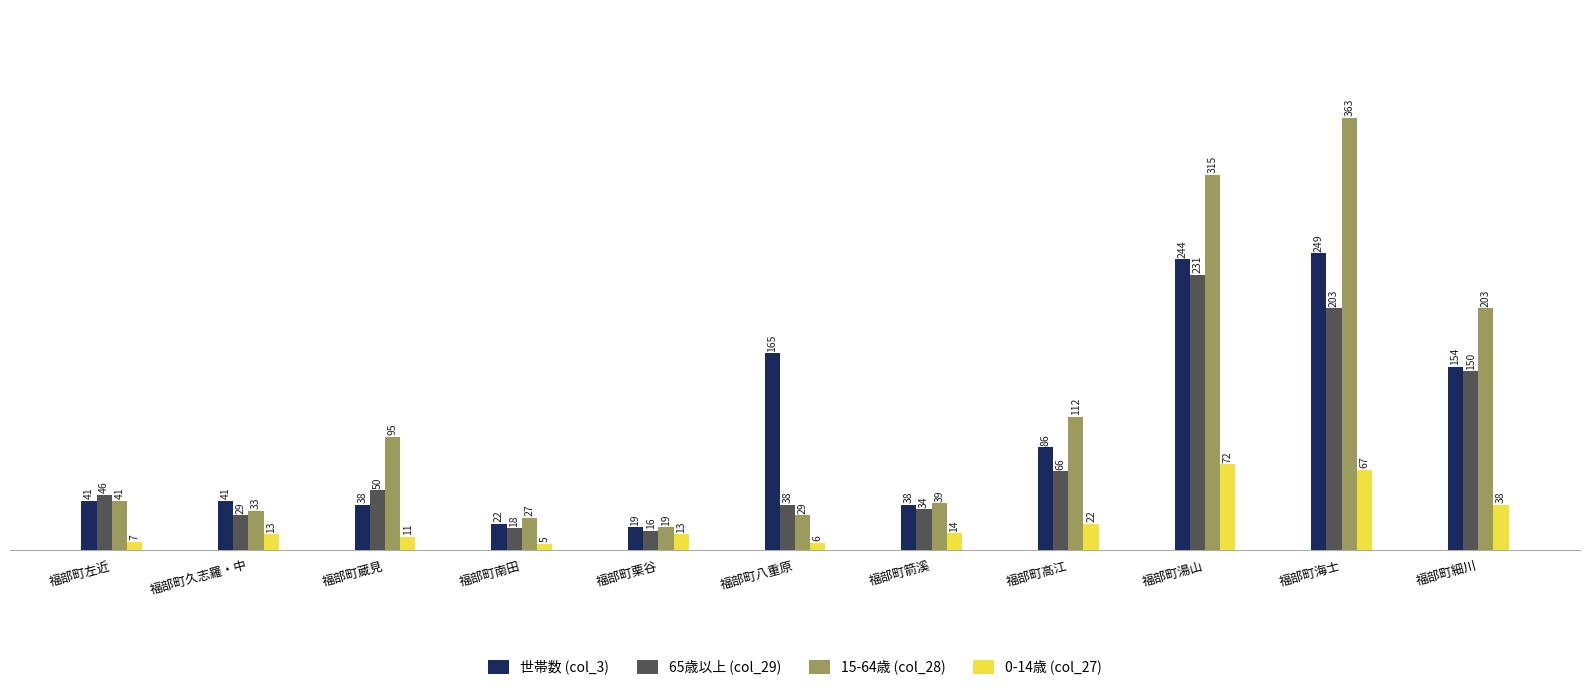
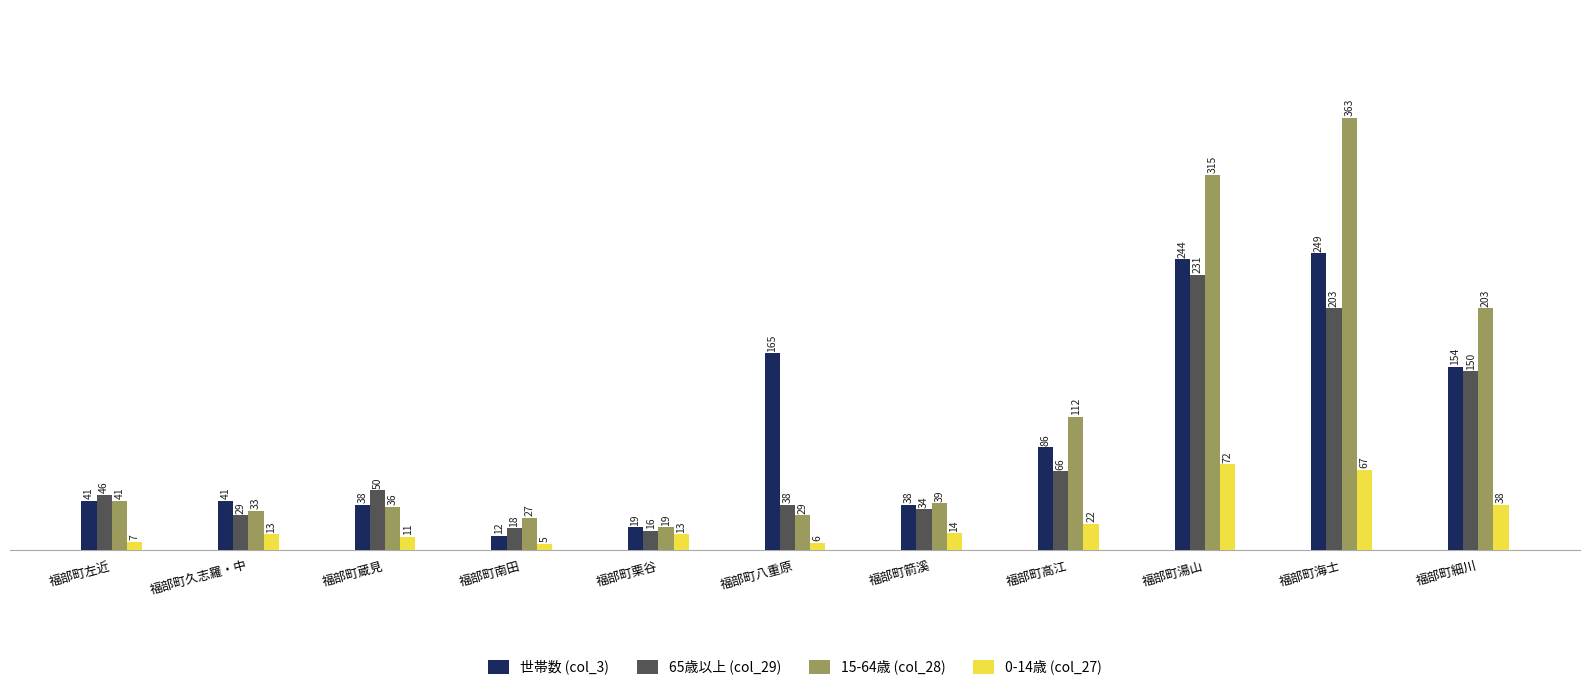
  {
    "世帯数 (col_3)": {
      "福部町左近": 41,
      "福部町久志羅・中": 41,
      "福部町蔵見": 38,
-     "福部町南田": 22,
+     "福部町南田": 12,
      "福部町栗谷": 19,
      "福部町八重原": 165,
      "福部町箭溪": 38,
      "福部町高江": 86,
      "福部町湯山": 244,
      "福部町海士": 249,
      "福部町細川": 154
    },
    "65歳以上 (col_29)": {
      "福部町左近": 46,
      "福部町久志羅・中": 29,
      "福部町蔵見": 50,
      "福部町南田": 18,
      "福部町栗谷": 16,
      "福部町八重原": 38,
      "福部町箭溪": 34,
      "福部町高江": 66,
      "福部町湯山": 231,
      "福部町海士": 203,
      "福部町細川": 150
    },
    "15-64歳 (col_28)": {
      "福部町左近": 41,
      "福部町久志羅・中": 33,
-     "福部町蔵見": 95,
+     "福部町蔵見": 36,
      "福部町南田": 27,
      "福部町栗谷": 19,
      "福部町八重原": 29,
      "福部町箭溪": 39,
      "福部町高江": 112,
      "福部町湯山": 315,
      "福部町海士": 363,
      "福部町細川": 203
    },
    "0-14歳 (col_27)": {
      "福部町左近": 7,
      "福部町久志羅・中": 13,
      "福部町蔵見": 11,
      "福部町南田": 5,
      "福部町栗谷": 13,
      "福部町八重原": 6,
      "福部町箭溪": 14,
      "福部町高江": 22,
      "福部町湯山": 72,
      "福部町海士": 67,
      "福部町細川": 38
    }
  }
